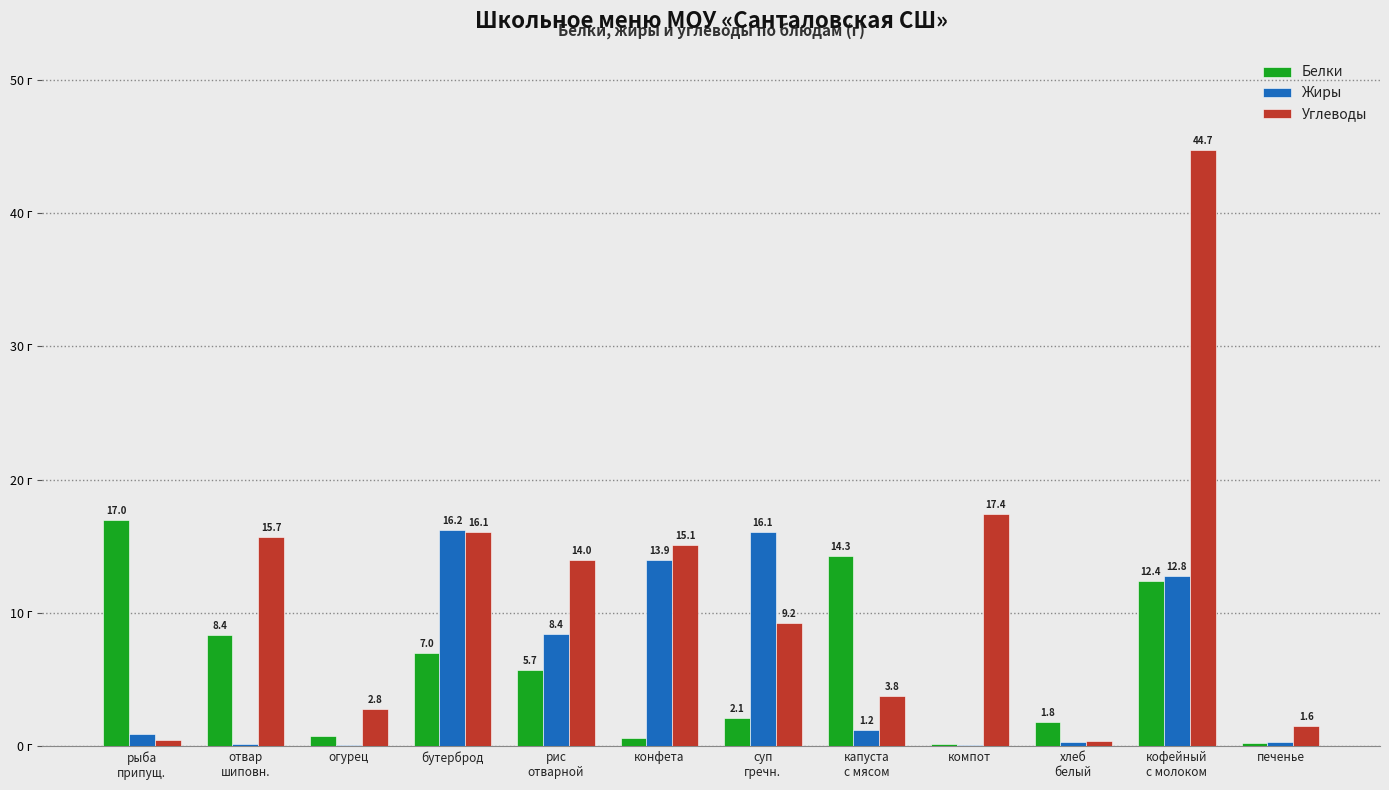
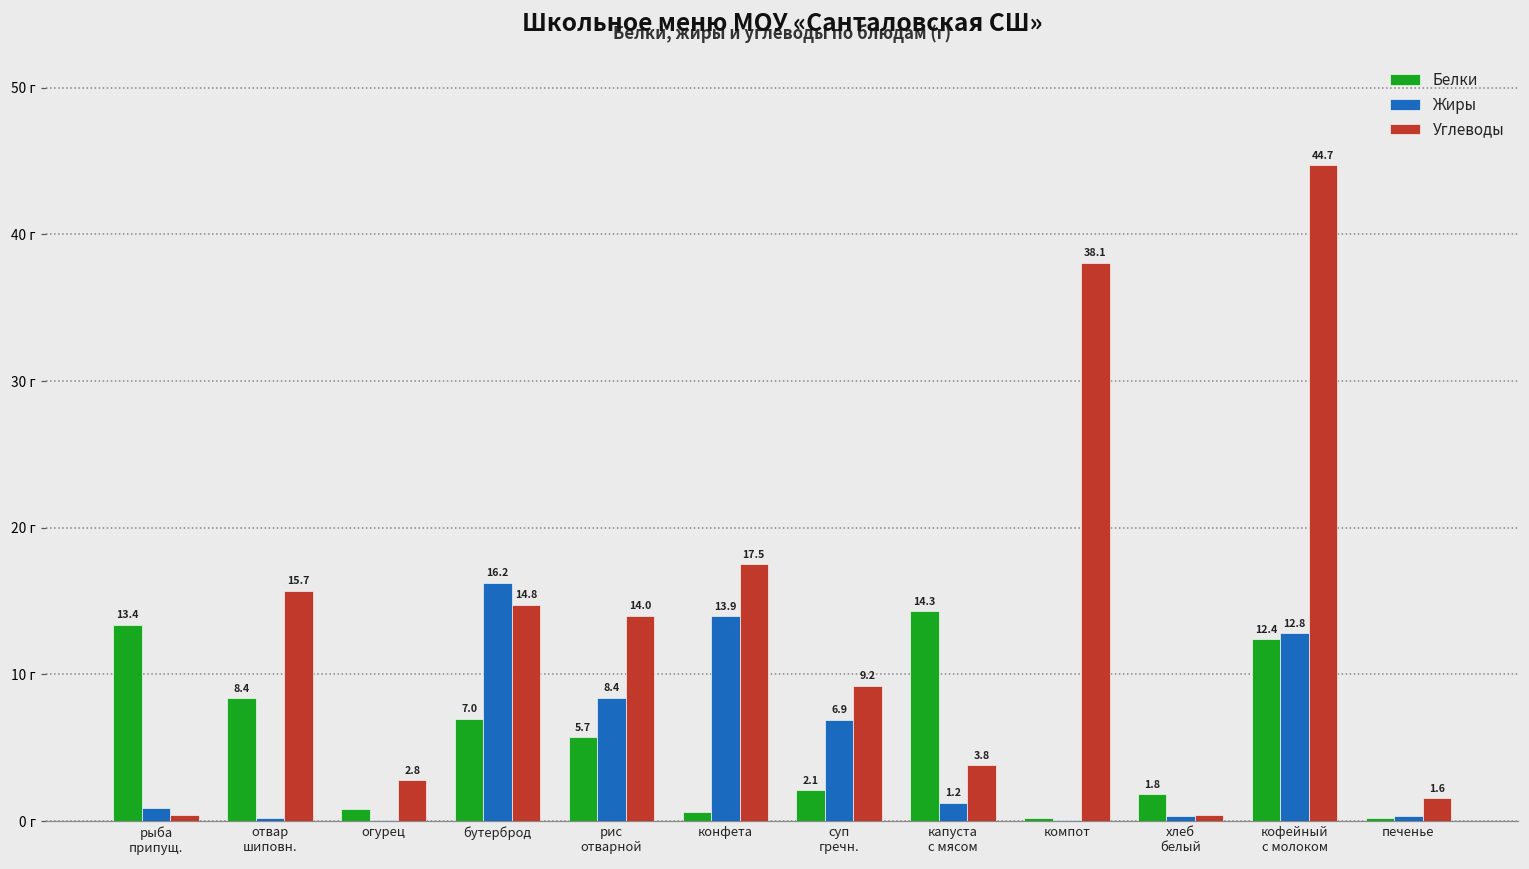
  {
    "Белки": {
-     "рыба припущ.": 17.0,
+     "рыба припущ.": 13.4,
      "отвар шиповн.": 8.4,
      "бутерброд": 7.0,
      "рис отварной": 5.7,
      "суп гречн.": 2.1,
      "капуста с мясом": 14.3,
      "хлеб белый": 1.8,
      "кофейный с молоком": 12.4
    },
    "Жиры": {
      "бутерброд": 16.2,
      "рис отварной": 8.4,
      "конфета": 13.9,
-     "суп гречн.": 16.1,
+     "суп гречн.": 6.9,
      "капуста с мясом": 1.2,
      "кофейный с молоком": 12.8
    },
    "Углеводы": {
      "отвар шиповн.": 15.7,
      "огурец": 2.8,
-     "бутерброд": 16.1,
+     "бутерброд": 14.8,
      "рис отварной": 14.0,
-     "конфета": 15.1,
+     "конфета": 17.5,
      "суп гречн.": 9.2,
      "капуста с мясом": 3.8,
-     "компот": 17.4,
+     "компот": 38.1,
      "кофейный с молоком": 44.7,
      "печенье": 1.6
    }
  }
